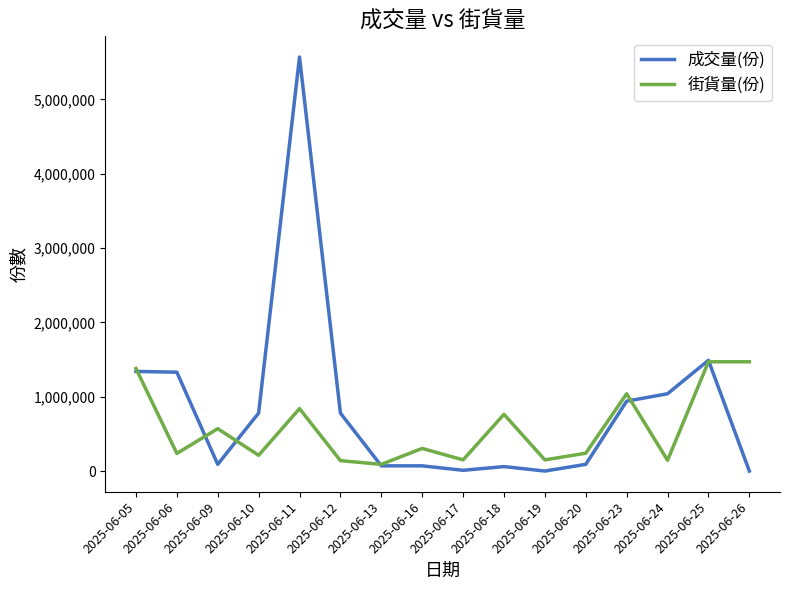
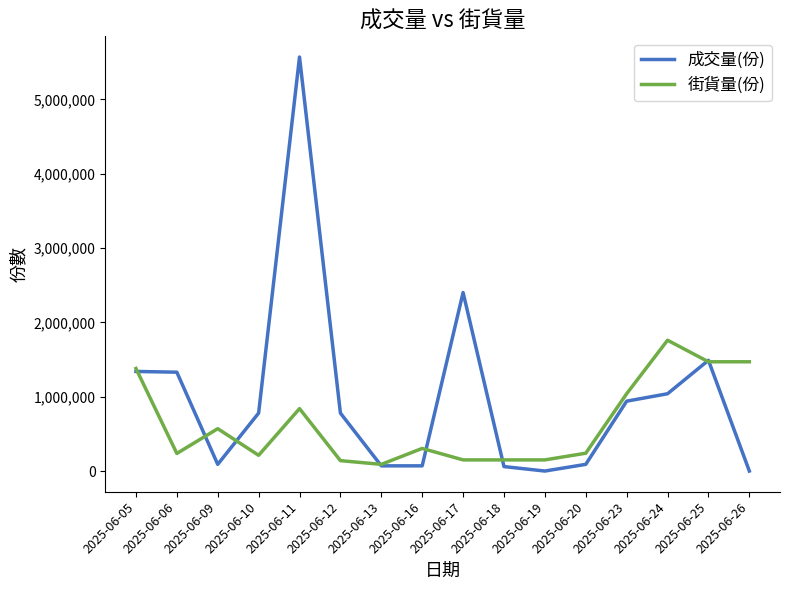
  {
    "成交量(份)": {
      "2025-06-05": "1,300,000",
      "2025-06-06": "1,300,000",
      "2025-06-09": "100,000",
      "2025-06-10": "800,000",
      "2025-06-11": "5,600,000",
      "2025-06-12": "800,000",
      "2025-06-16": "100,000",
-     "2025-06-17": "0",
+     "2025-06-17": "2,400,000",
      "2025-06-18": "100,000",
      "2025-06-19": "0",
      "2025-06-20": "100,000",
      "2025-06-23": "900,000",
      "2025-06-24": "1,000,000",
      "2025-06-26": "0"
    },
    "街貨量(份)": {
      "2025-06-05": "1,400,000",
      "2025-06-06": "200,000",
      "2025-06-09": "600,000",
      "2025-06-10": "200,000",
      "2025-06-11": "800,000",
      "2025-06-12": "100,000",
      "2025-06-16": "300,000",
      "2025-06-17": "200,000",
-     "2025-06-18": "800,000",
+     "2025-06-18": "200,000",
      "2025-06-19": "200,000",
      "2025-06-20": "200,000",
      "2025-06-23": "1,000,000",
-     "2025-06-24": "100,000",
+     "2025-06-24": "1,800,000",
      "2025-06-26": "1,500,000"
    }
  }
